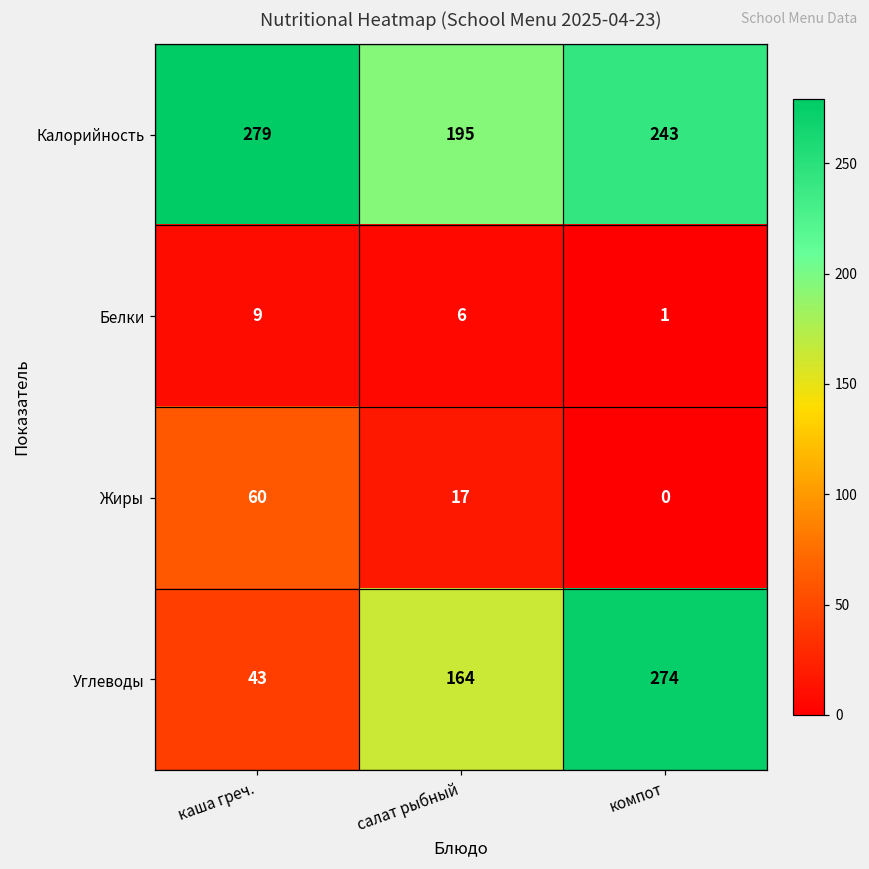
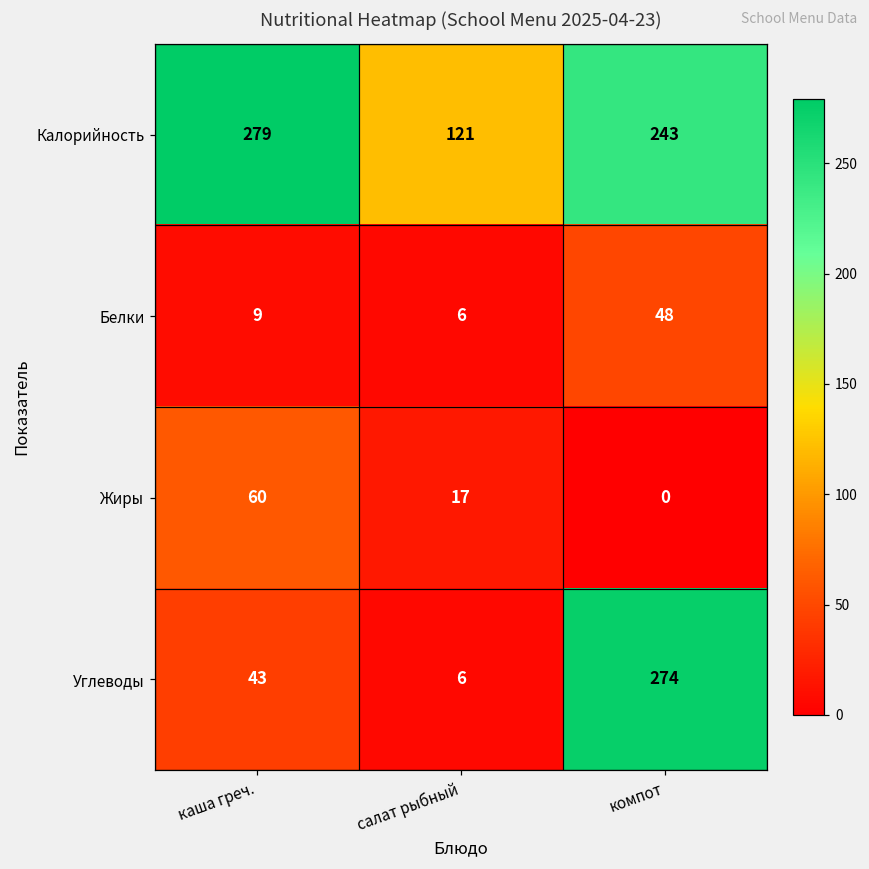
  {
    "Калорийность": {
      "каша греч.": 279,
-     "салат рыбный": 195,
+     "салат рыбный": 121,
      "компот": 243
    },
    "Белки": {
      "каша греч.": 9,
      "салат рыбный": 6,
-     "компот": 1
+     "компот": 48
    },
    "Жиры": {
      "каша греч.": 60,
      "салат рыбный": 17,
      "компот": 0
    },
    "Углеводы": {
      "каша греч.": 43,
-     "салат рыбный": 164,
+     "салат рыбный": 6,
      "компот": 274
    }
  }
